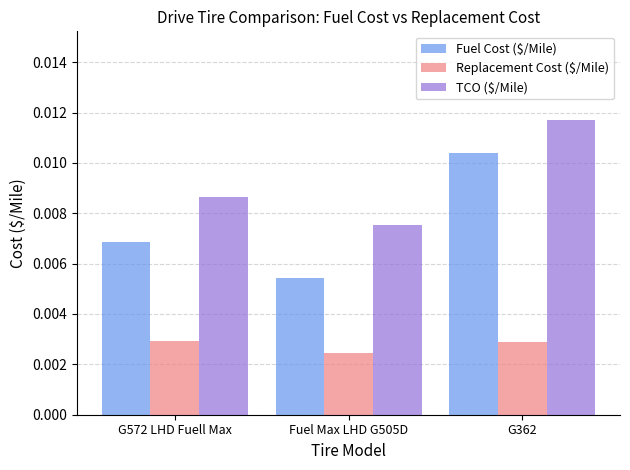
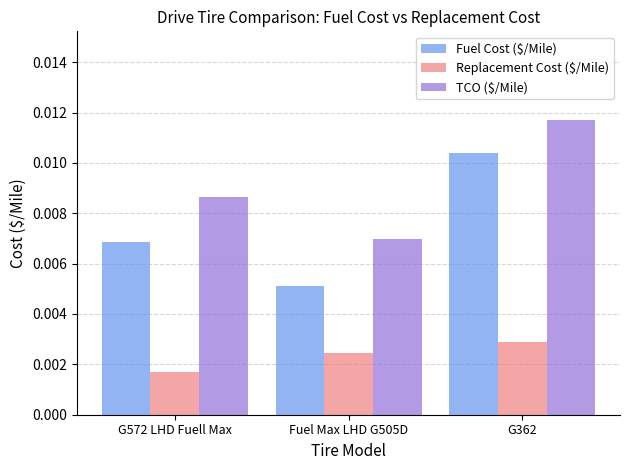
  {
    "Fuel Cost ($/Mile)": {
      "G572 LHD Fuell Max": 0.0069,
-     "Fuel Max LHD G505D": 0.0054,
+     "Fuel Max LHD G505D": 0.0051,
      "G362": 0.0104
    },
    "Replacement Cost ($/Mile)": {
-     "G572 LHD Fuell Max": 0.0029,
+     "G572 LHD Fuell Max": 0.0017,
      "Fuel Max LHD G505D": 0.0025,
      "G362": 0.0029
    },
    "TCO ($/Mile)": {
      "G572 LHD Fuell Max": 0.0086,
-     "Fuel Max LHD G505D": 0.0076,
+     "Fuel Max LHD G505D": 0.0070,
      "G362": 0.0117
    }
  }
